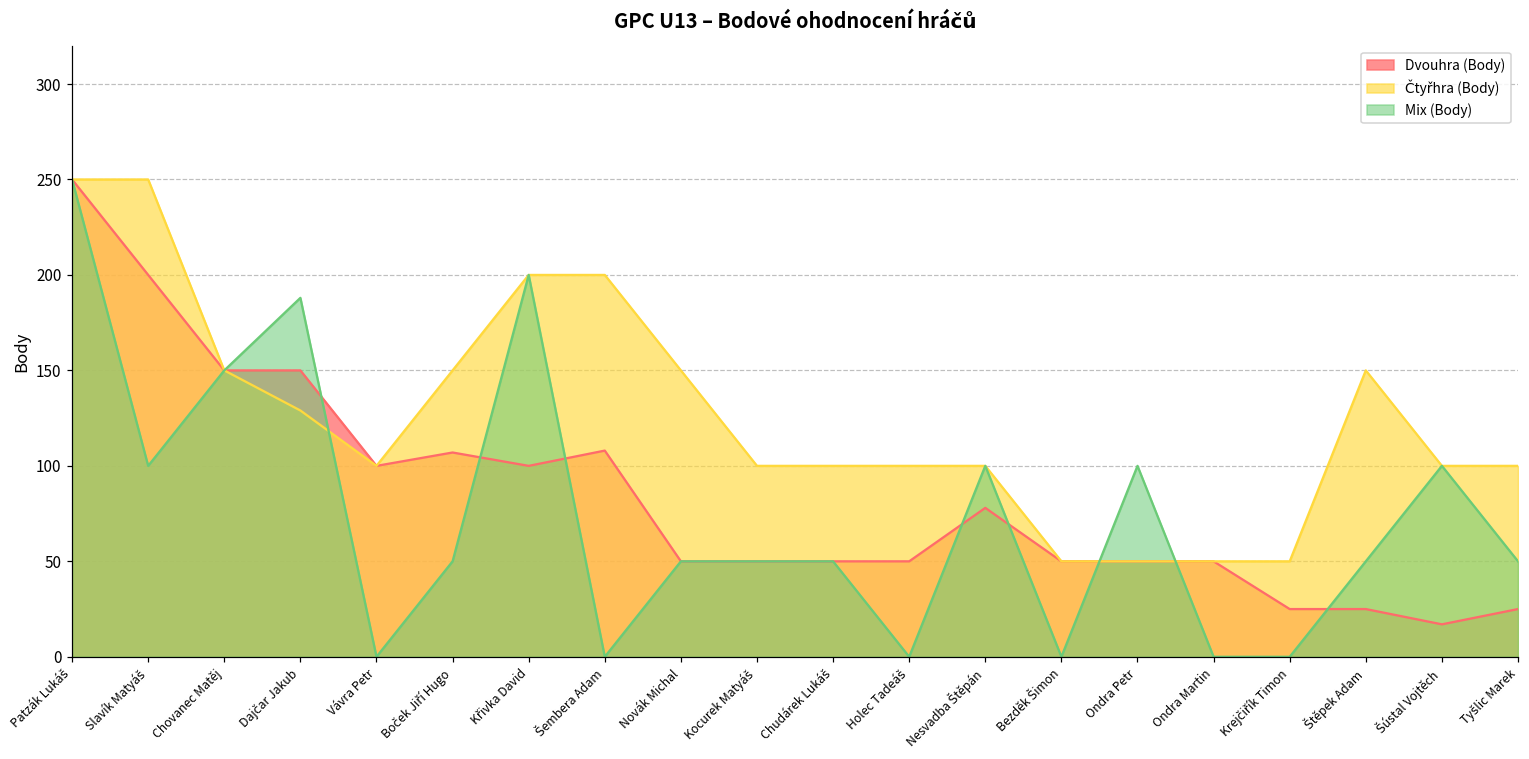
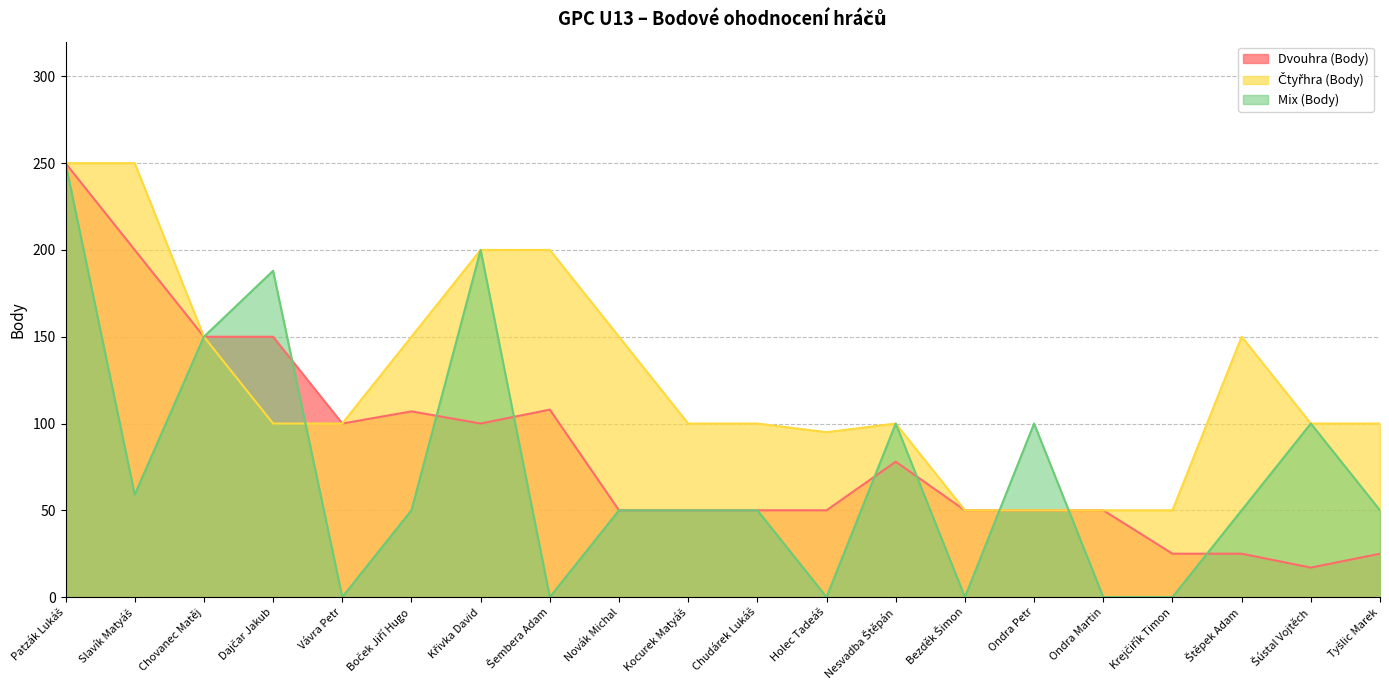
  {
    "Dvouhra (Body)": {
      "Slavík Matyáš": 200,
      "Dajčar Jakub": 150,
      "Boček Jiří Hugo": 107,
      "Křivka David": 100,
      "Šembera Adam": 108,
      "Holec Tadeáš": 50,
      "Nesvadba Štěpán": 78,
      "Krejčiřík Timon": 25,
      "Štěpek Adam": 25,
      "Šústal Vojtěch": 17,
      "Tyšlic Marek": 25
    },
    "Čtyřhra (Body)": {
      "Slavík Matyáš": 250,
-     "Dajčar Jakub": 129,
+     "Dajčar Jakub": 100,
      "Boček Jiří Hugo": 150,
      "Šembera Adam": 200,
      "Novák Michal": 150,
      "Kocurek Matyáš": 100,
      "Chudárek Lukáš": 100,
-     "Holec Tadeáš": 100,
+     "Holec Tadeáš": 95,
      "Krejčiřík Timon": 50,
      "Štěpek Adam": 150,
      "Tyšlic Marek": 100
    },
    "Mix (Body)": {
-     "Slavík Matyáš": 100,
+     "Slavík Matyáš": 59,
      "Dajčar Jakub": 188,
      "Vávra Petr": 0,
      "Boček Jiří Hugo": 50,
      "Šembera Adam": 0,
      "Holec Tadeáš": 0,
      "Bezděk Šimon": 0,
      "Ondra Petr": 100,
      "Ondra Martin": 0,
      "Krejčiřík Timon": 0,
      "Štěpek Adam": 50,
      "Tyšlic Marek": 50
    }
  }
